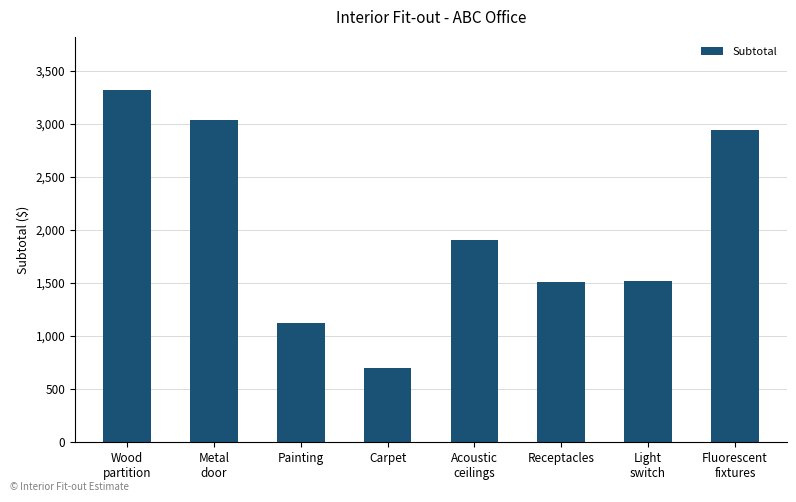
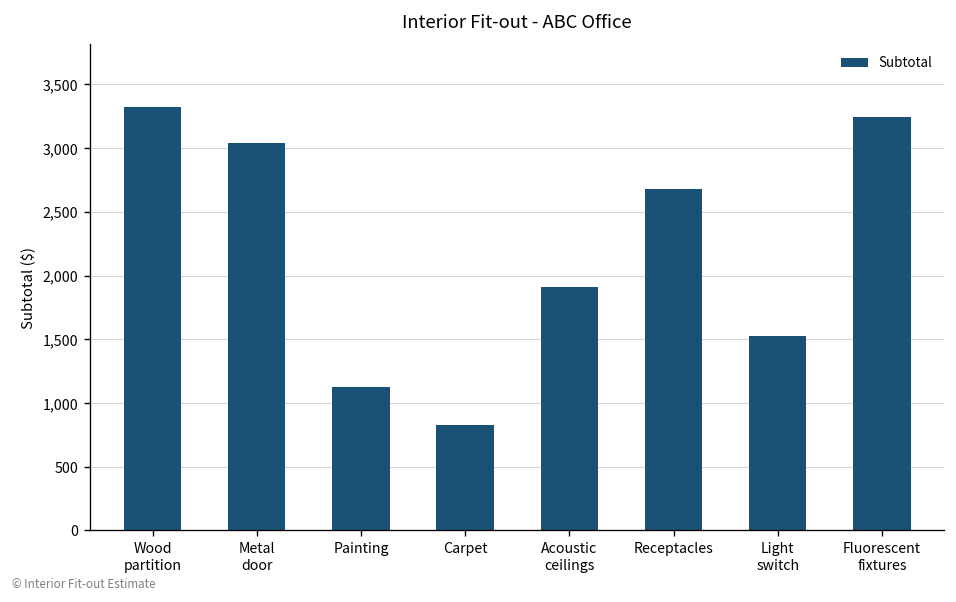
  {
    "Wood partition": "3,320",
    "Metal door": "3,040",
    "Painting": "1,130",
-   "Carpet": "700",
+   "Carpet": "830",
    "Acoustic ceilings": "1,910",
-   "Receptacles": "1,510",
+   "Receptacles": "2,680",
    "Light switch": "1,520",
-   "Fluorescent fixtures": "2,940"
+   "Fluorescent fixtures": "3,240"
  }
